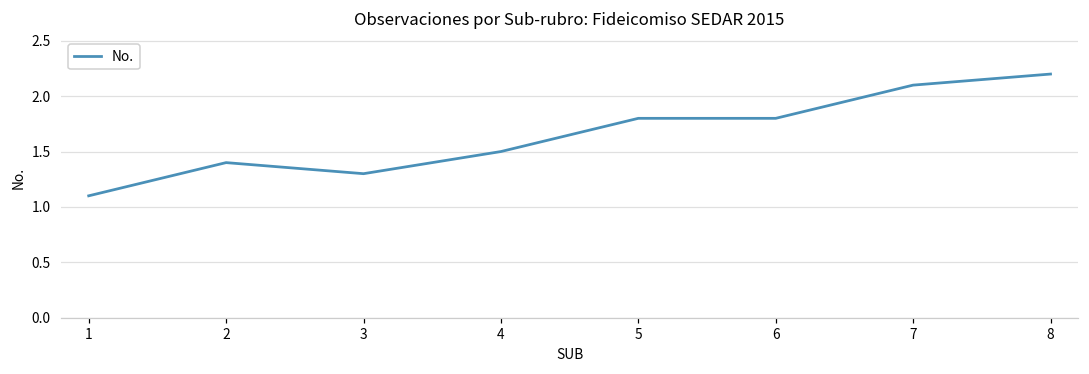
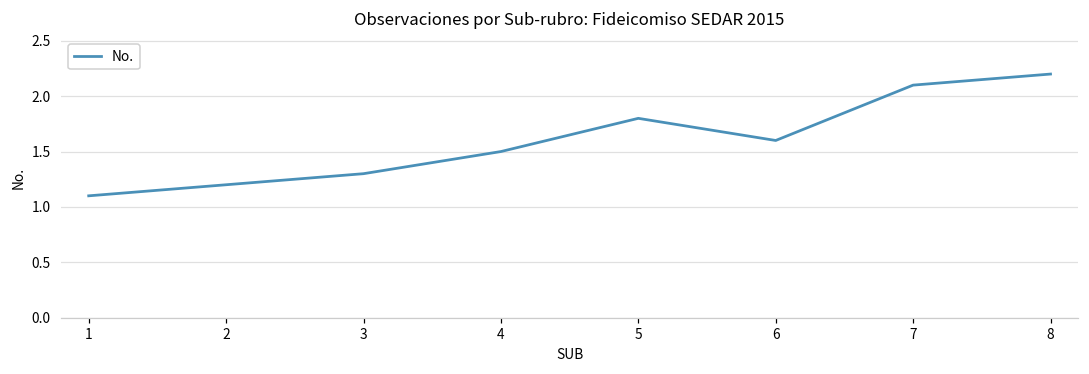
  {
    "1": 1.1,
-   "2": 1.4,
+   "2": 1.2,
    "3": 1.3,
    "4": 1.5,
    "5": 1.8,
-   "6": 1.8,
+   "6": 1.6,
    "7": 2.1,
    "8": 2.2
  }
